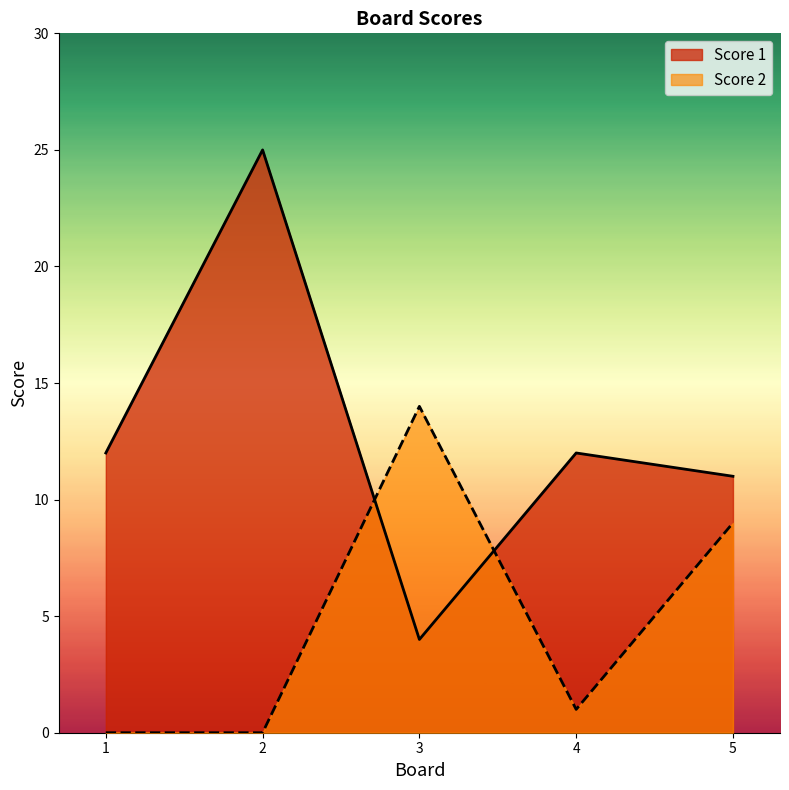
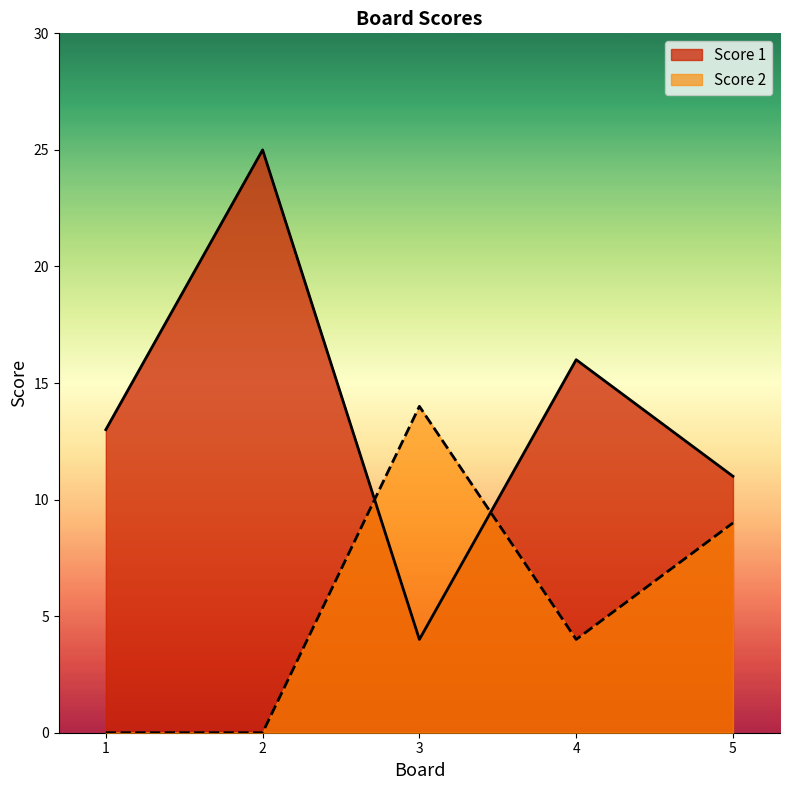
  {
    "Score 1": {
-     "1": 12,
+     "1": 13,
      "2": 25,
      "3": 4,
-     "4": 12,
+     "4": 16,
      "5": 11
    },
    "Score 2": {
      "1": 0,
      "2": 0,
      "3": 14,
-     "4": 1,
+     "4": 4,
      "5": 9
    }
  }
